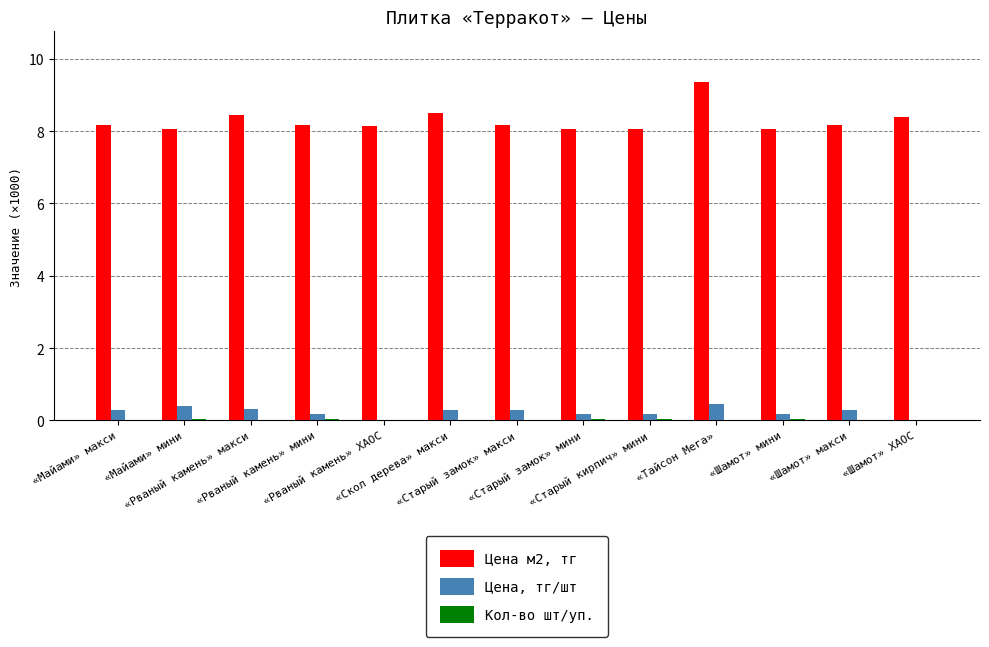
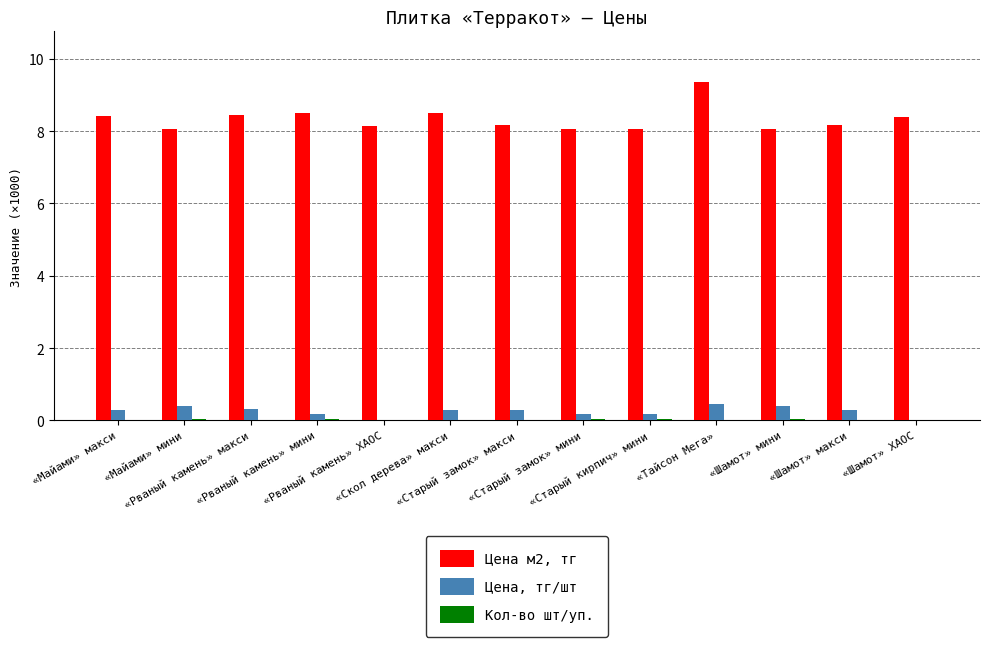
  {
    "Цена м2, тг": {
-     "«Майами» макси": 8.2,
+     "«Майами» макси": 8.4,
      "«Майами» мини": 8.1,
      "«Рваный камень» макси": 8.4,
-     "«Рваный камень» мини": 8.2,
+     "«Рваный камень» мини": 8.5,
      "«Рваный камень» ХАОС": 8.1,
      "«Скол дерева» макси": 8.5,
      "«Старый замок» макси": 8.2,
      "«Старый замок» мини": 8.1,
      "«Старый кирпич» мини": 8.1,
      "«Тайсон Мега»": 9.4,
      "«Шамот» мини": 8.1,
      "«Шамот» макси": 8.2,
      "«Шамот» ХАОС": 8.4
    },
    "Цена, тг/шт": {
      "«Майами» макси": 0.3,
      "«Майами» мини": 0.4,
      "«Рваный камень» макси": 0.3,
      "«Рваный камень» мини": 0.2,
      "«Рваный камень» ХАОС": 0.0,
      "«Скол дерева» макси": 0.3,
      "«Старый замок» макси": 0.3,
      "«Старый замок» мини": 0.2,
      "«Старый кирпич» мини": 0.2,
      "«Тайсон Мега»": 0.4,
-     "«Шамот» мини": 0.2,
+     "«Шамот» мини": 0.4,
      "«Шамот» макси": 0.3,
      "«Шамот» ХАОС": 0.0
    },
    "Кол-во шт/уп.": {
      "«Рваный камень» ХАОС": 0.0,
      "«Шамот» ХАОС": 0.0
    }
  }
